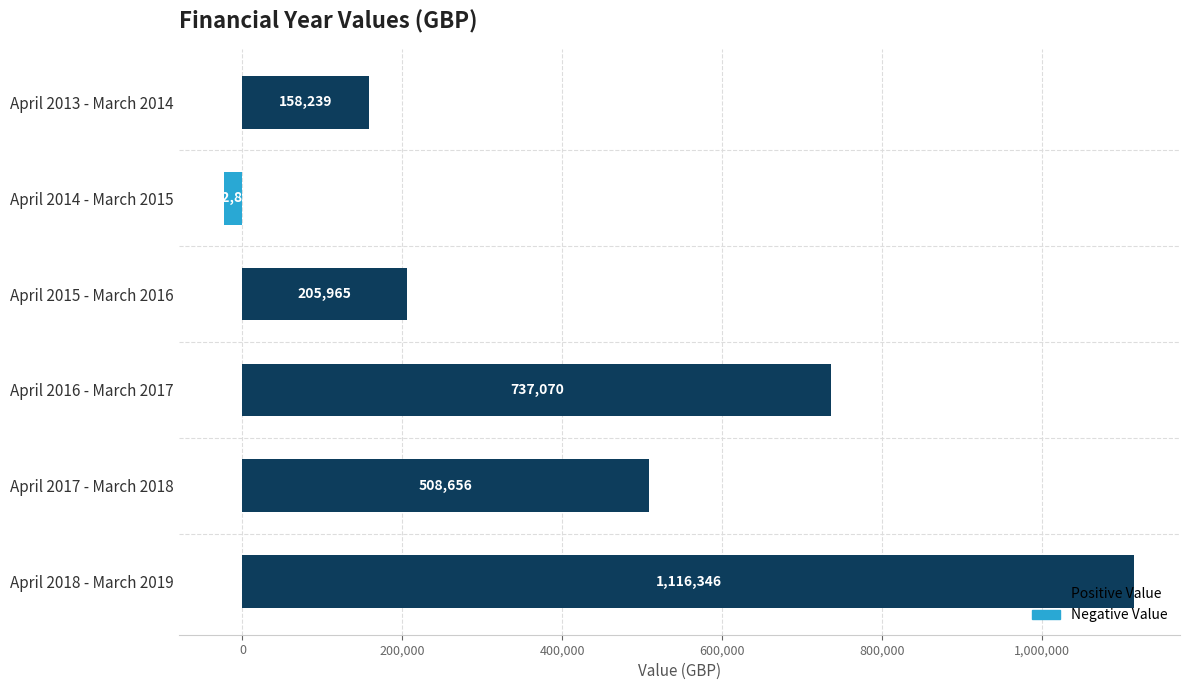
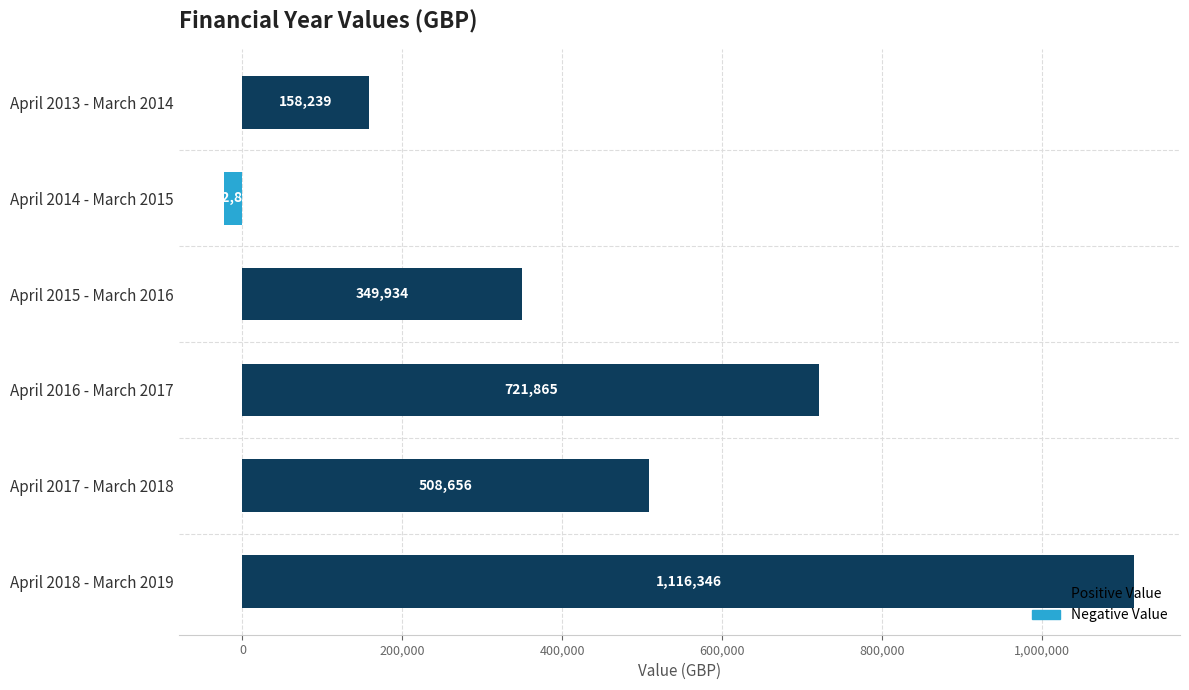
  {
    "April 2013 - March 2014": "158,239",
-   "April 2015 - March 2016": "205,965",
-   "April 2016 - March 2017": "737,070",
+   "April 2015 - March 2016": "349,934",
+   "April 2016 - March 2017": "721,865",
    "April 2017 - March 2018": "508,656",
    "April 2018 - March 2019": "1,116,346"
  }
